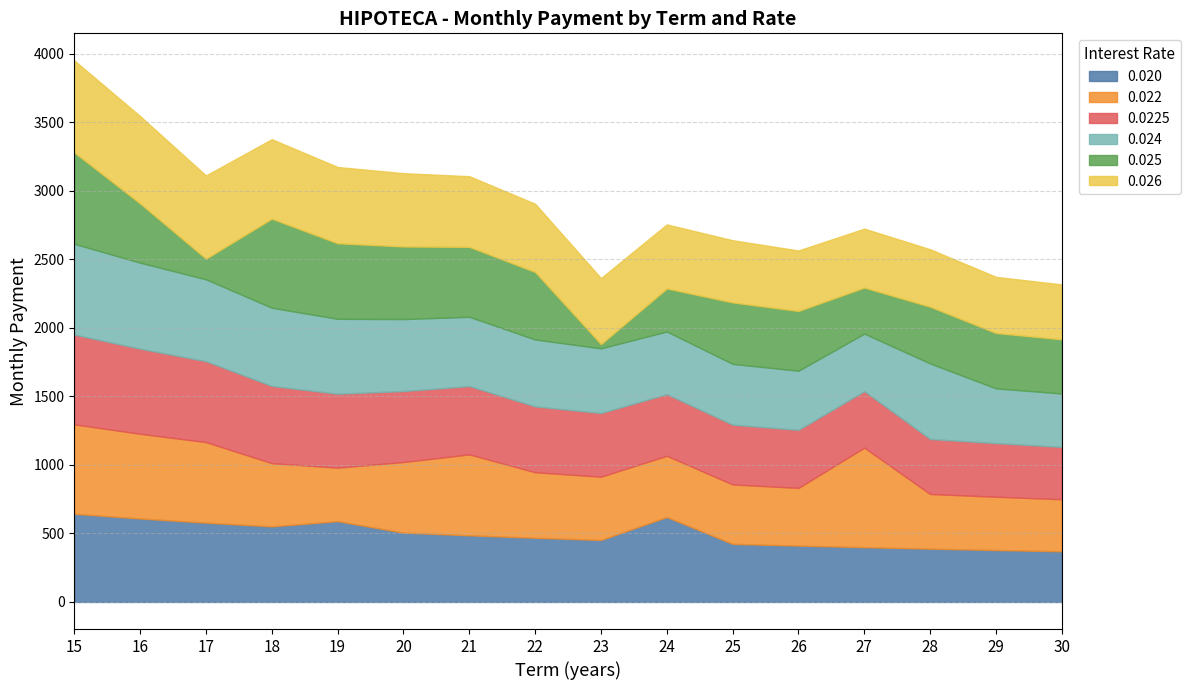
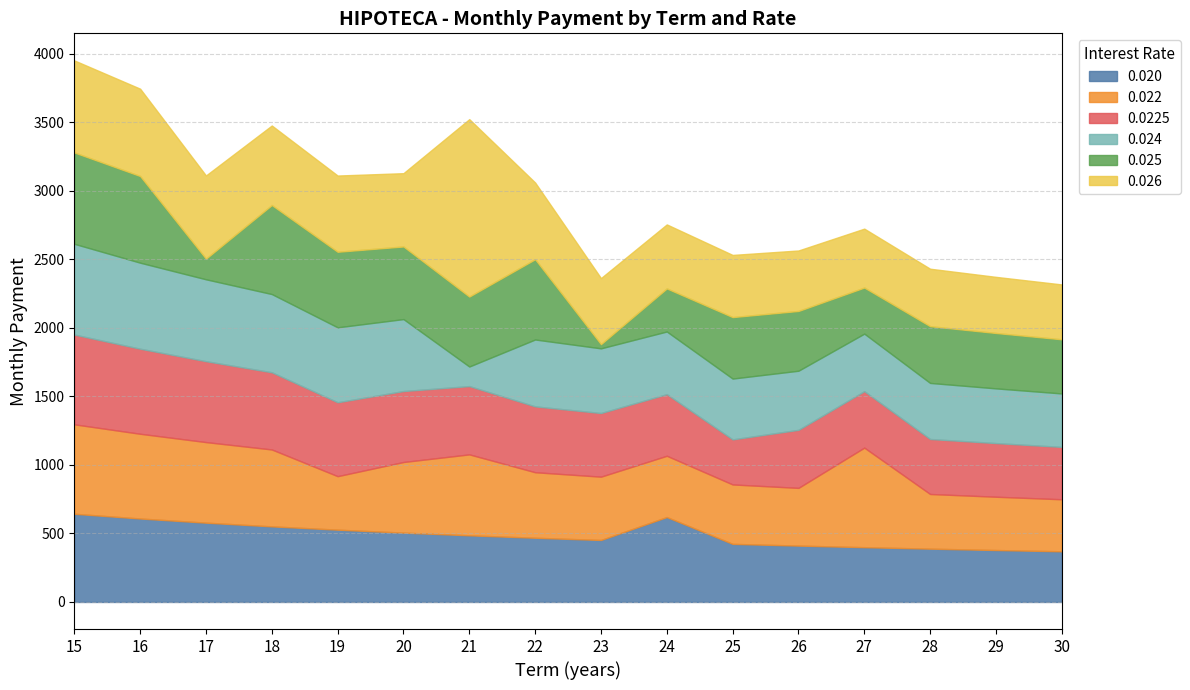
  {
    "0.020": {
      "15": 640,
      "16": 610,
      "17": 580,
      "18": 550,
-     "19": 590,
+     "19": 530,
      "20": 510,
      "21": 490,
      "22": 470,
      "23": 450,
      "24": 620,
      "25": 420,
      "26": 410,
      "27": 400,
      "28": 390,
      "29": 380,
      "30": 370
    },
    "0.022": {
      "15": 650,
      "16": 620,
      "17": 590,
-     "18": 460,
+     "18": 560,
      "19": 390,
      "20": 520,
      "21": 590,
      "22": 480,
      "23": 460,
      "24": 450,
      "25": 430,
      "26": 420,
      "27": 730,
      "28": 400,
      "29": 390,
      "30": 380
    },
    "0.0225": {
      "15": 660,
      "16": 620,
      "17": 590,
      "18": 560,
      "19": 540,
      "20": 520,
      "21": 500,
      "22": 480,
      "23": 460,
      "24": 450,
-     "25": 440,
+     "25": 330,
      "26": 420,
      "27": 410,
      "28": 400,
      "29": 390,
      "30": 380
    },
    "0.024": {
      "15": 660,
      "16": 630,
      "17": 600,
      "18": 570,
      "19": 550,
      "20": 530,
-     "21": 510,
+     "21": 140,
      "22": 490,
      "23": 470,
      "24": 460,
      "25": 440,
      "26": 430,
      "27": 420,
-     "28": 550,
+     "28": 410,
      "29": 400,
      "30": 390
    },
    "0.025": {
      "15": 670,
-     "16": 430,
+     "16": 630,
      "17": 150,
      "18": 650,
      "19": 550,
      "20": 530,
      "21": 510,
-     "22": 490,
+     "22": 590,
      "23": 30,
      "24": 310,
      "25": 450,
      "26": 440,
      "27": 340,
      "28": 410,
      "29": 400,
      "30": 400
    },
    "0.026": {
      "15": 670,
      "16": 640,
      "17": 610,
      "18": 580,
      "19": 560,
      "20": 530,
-     "21": 520,
-     "22": 500,
+     "21": 1290,
+     "22": 560,
      "23": 480,
      "24": 470,
      "25": 450,
      "26": 440,
      "27": 430,
      "28": 420,
      "29": 410,
      "30": 400
    }
  }
